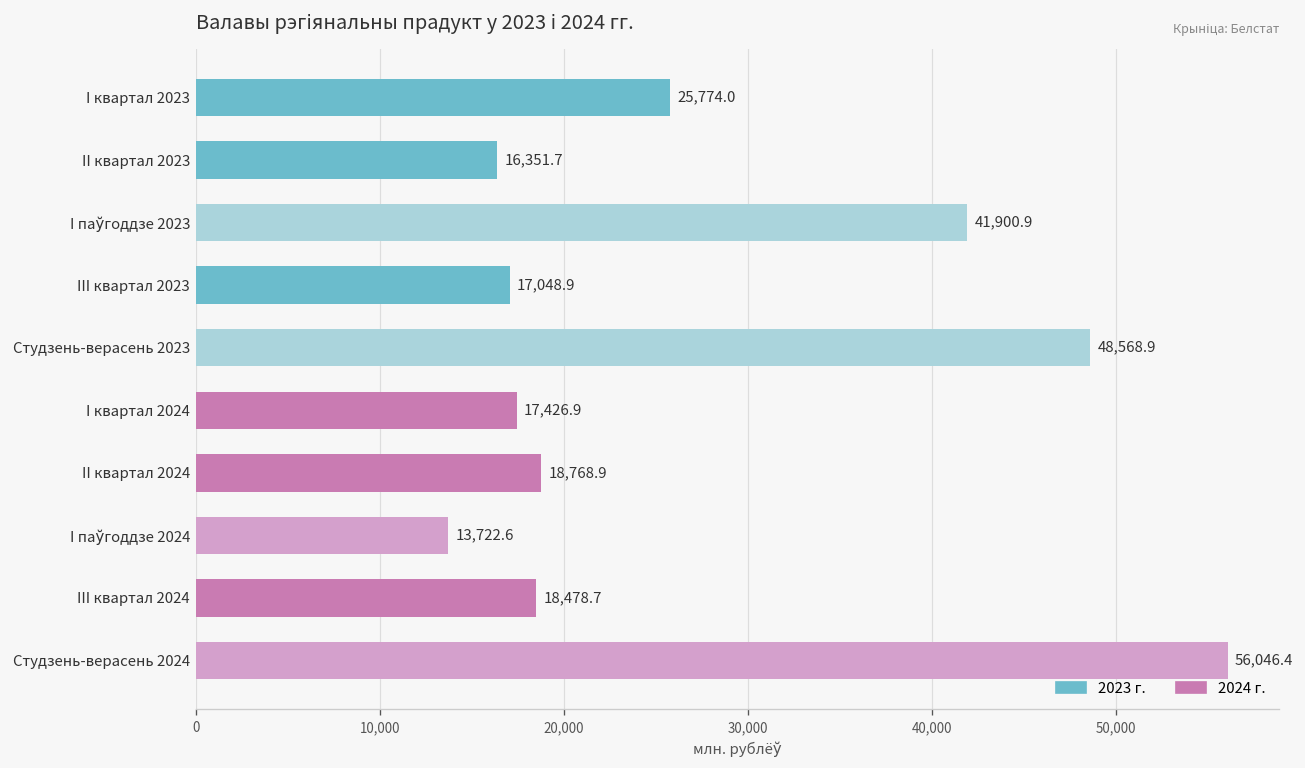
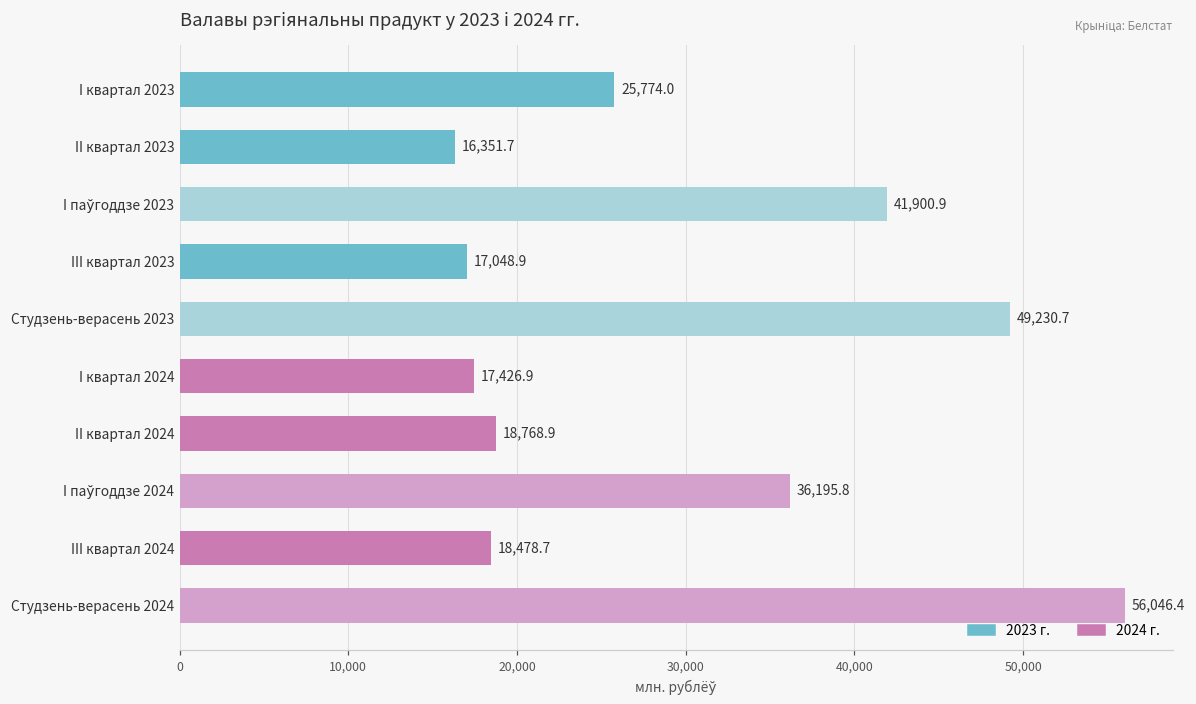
  {
    "I квартал 2023": "25,774.0",
    "II квартал 2023": "16,351.7",
    "I паўгоддзе 2023": "41,900.9",
    "III квартал 2023": "17,048.9",
-   "Студзень-верасень 2023": "48,568.9",
+   "Студзень-верасень 2023": "49,230.7",
    "I квартал 2024": "17,426.9",
    "II квартал 2024": "18,768.9",
-   "I паўгоддзе 2024": "13,722.6",
+   "I паўгоддзе 2024": "36,195.8",
    "III квартал 2024": "18,478.7",
    "Студзень-верасень 2024": "56,046.4"
  }
